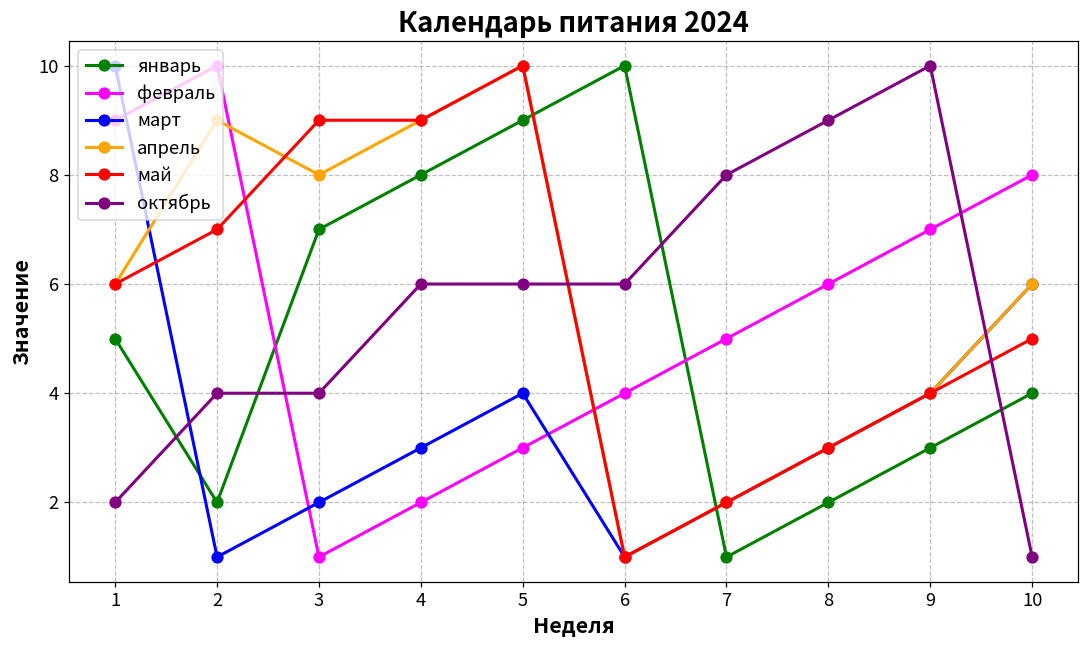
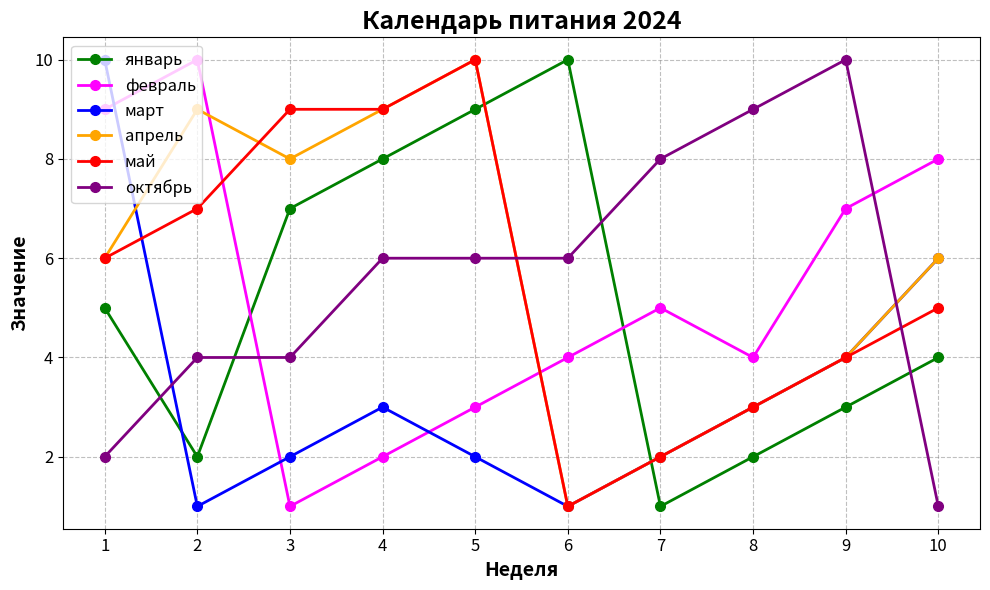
  {
    "январь": {
      "1": 5,
      "2": 2,
      "3": 7,
      "4": 8,
      "5": 9,
      "6": 10,
      "7": 1,
      "8": 2,
      "9": 3,
      "10": 4
    },
    "февраль": {
      "3": 1,
      "4": 2,
      "5": 3,
      "6": 4,
      "7": 5,
-     "8": 6,
+     "8": 4,
      "9": 7,
      "10": 8
    },
    "март": {
      "2": 1,
      "3": 2,
      "4": 3,
-     "5": 4
+     "5": 2
    },
    "апрель": {
      "3": 8
    },
    "май": {
      "2": 7,
      "3": 9,
      "10": 5
    },
    "октябрь": {
      "1": 2,
      "2": 4,
      "3": 4,
      "4": 6,
      "5": 6,
      "6": 6,
      "7": 8,
      "8": 9,
      "9": 10,
      "10": 1
    }
  }
